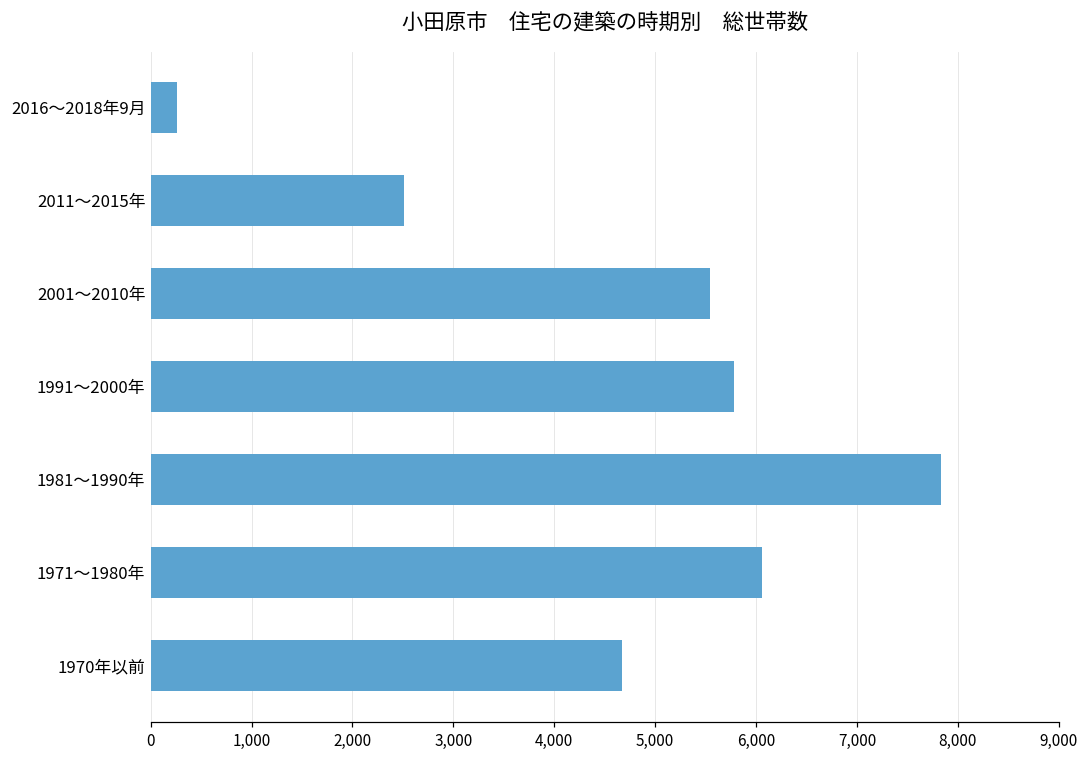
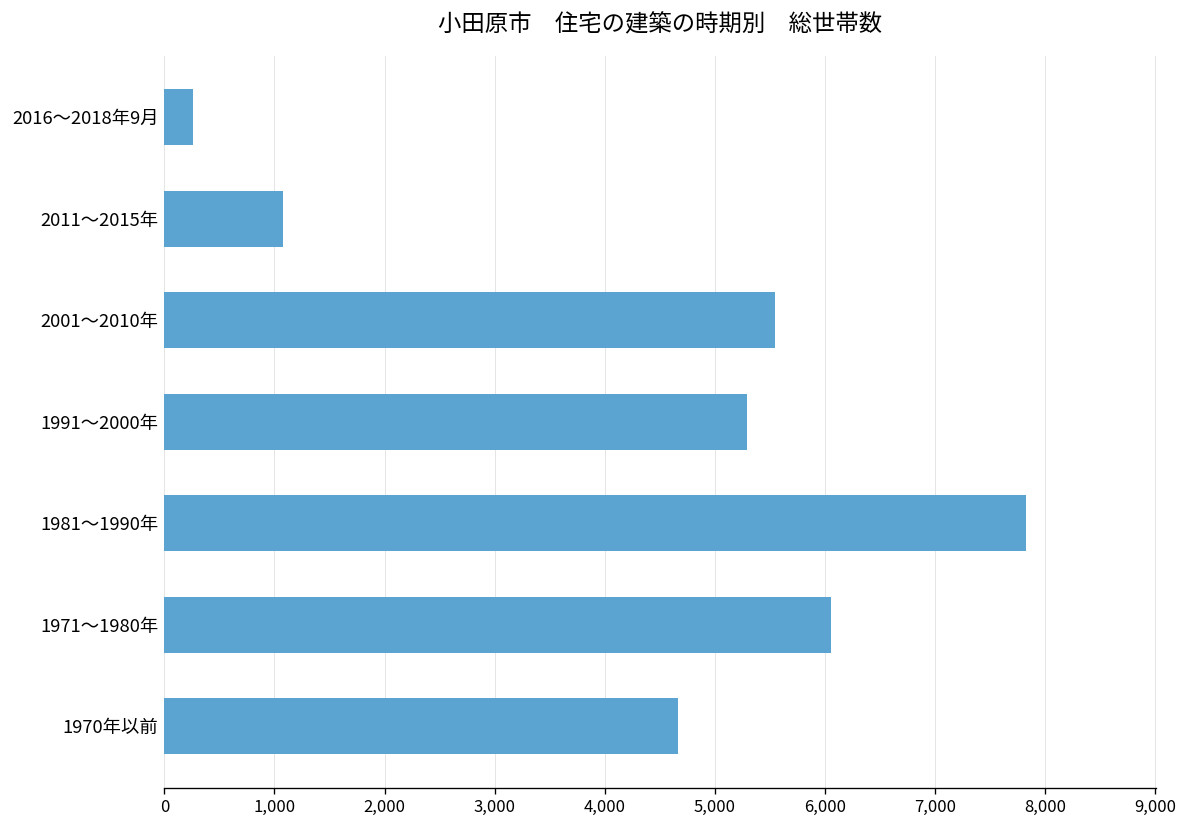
  {
    "2016～2018年9月": "300",
-   "2011～2015年": "2,500",
+   "2011～2015年": "1,100",
    "2001～2010年": "5,500",
-   "1991～2000年": "5,800",
+   "1991～2000年": "5,300",
    "1981～1990年": "7,800",
    "1971～1980年": "6,100",
    "1970年以前": "4,700"
  }
